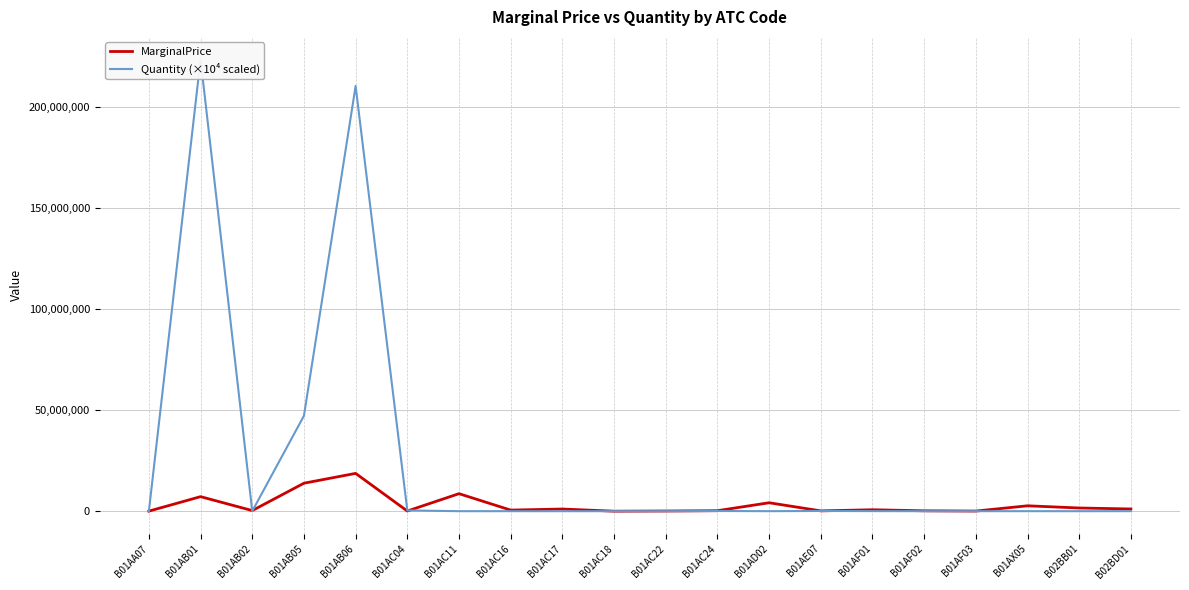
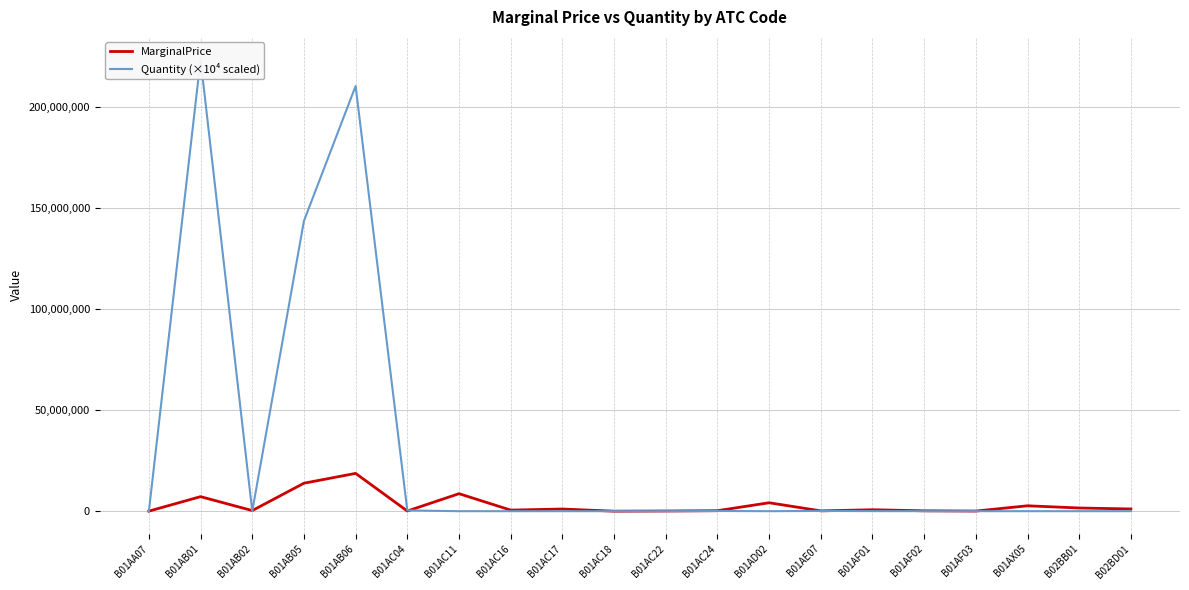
  {
    "MarginalPrice": {
      "B01AB01": "7,000,000",
      "B01AB05": "14,000,000",
      "B01AB06": "19,000,000",
      "B01AC11": "9,000,000",
      "B01AD02": "4,000,000",
      "B01AX05": "3,000,000",
      "B02BB01": "2,000,000"
    },
    "Quantity (×10⁴ scaled)": {
-     "B01AB05": "47,000,000",
+     "B01AB05": "144,000,000",
      "B01AB06": "210,000,000",
      "B01AC11": "0",
      "B01AD02": "0",
      "B01AX05": "0",
      "B02BB01": "0"
    }
  }
